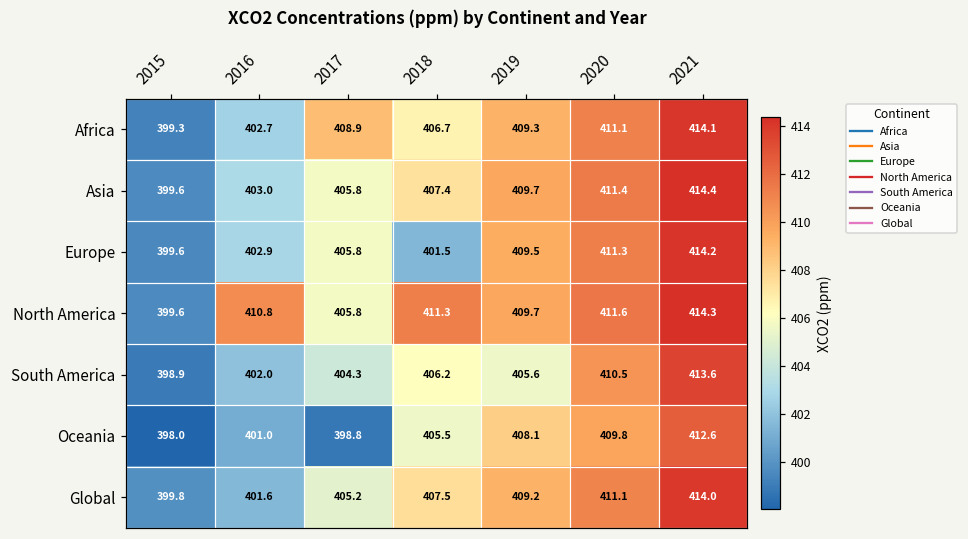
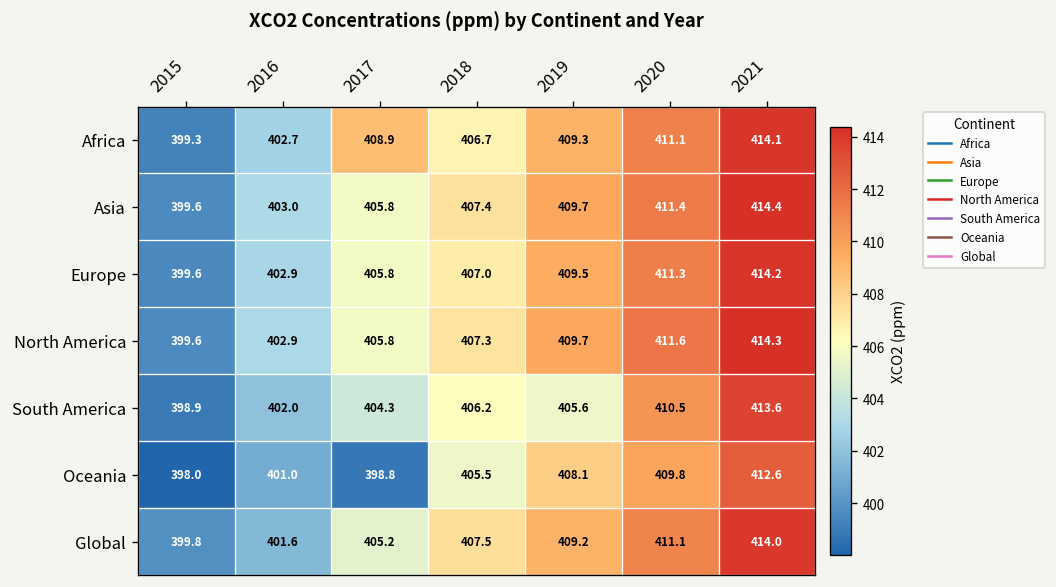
  {
    "Africa": {
      "2015": 399.3,
      "2016": 402.7,
      "2017": 408.9,
      "2018": 406.7,
      "2019": 409.3,
      "2020": 411.1,
      "2021": 414.1
    },
    "Asia": {
      "2015": 399.6,
      "2016": 403.0,
      "2017": 405.8,
      "2018": 407.4,
      "2019": 409.7,
      "2020": 411.4,
      "2021": 414.4
    },
    "Europe": {
      "2015": 399.6,
      "2016": 402.9,
      "2017": 405.8,
-     "2018": 401.5,
+     "2018": 407.0,
      "2019": 409.5,
      "2020": 411.3,
      "2021": 414.2
    },
    "North America": {
      "2015": 399.6,
-     "2016": 410.8,
+     "2016": 402.9,
      "2017": 405.8,
-     "2018": 411.3,
+     "2018": 407.3,
      "2019": 409.7,
      "2020": 411.6,
      "2021": 414.3
    },
    "South America": {
      "2015": 398.9,
      "2016": 402.0,
      "2017": 404.3,
      "2018": 406.2,
      "2019": 405.6,
      "2020": 410.5,
      "2021": 413.6
    },
    "Oceania": {
      "2015": 398.0,
      "2016": 401.0,
      "2017": 398.8,
      "2018": 405.5,
      "2019": 408.1,
      "2020": 409.8,
      "2021": 412.6
    },
    "Global": {
      "2015": 399.8,
      "2016": 401.6,
      "2017": 405.2,
      "2018": 407.5,
      "2019": 409.2,
      "2020": 411.1,
      "2021": 414.0
    }
  }
